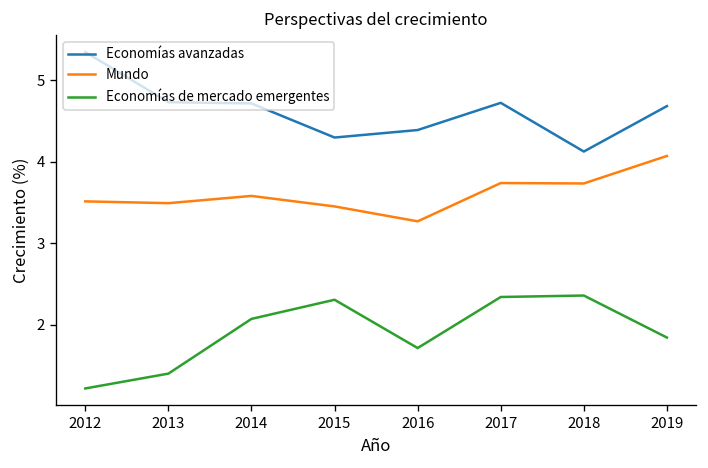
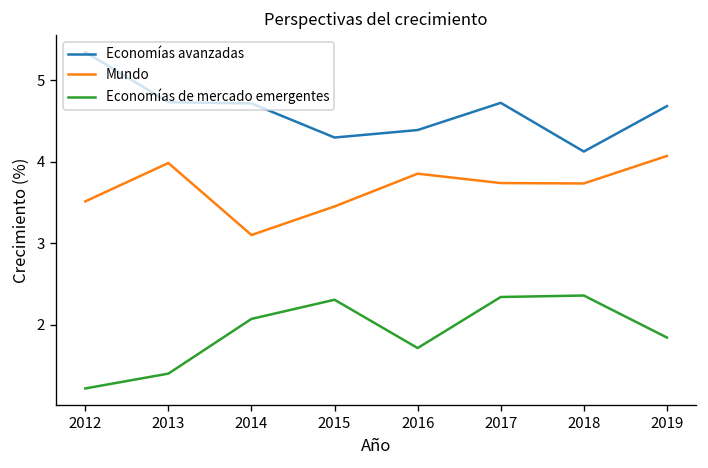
  {
    "Economías avanzadas": {
      "2015": 4.3,
      "2016": 4.4,
      "2017": 4.7,
      "2018": 4.1,
      "2019": 4.7
    },
    "Mundo": {
      "2012": 3.5,
-     "2013": 3.5,
-     "2014": 3.6,
+     "2013": 4.0,
+     "2014": 3.1,
      "2015": 3.5,
-     "2016": 3.3,
+     "2016": 3.9,
      "2017": 3.7,
      "2018": 3.7,
      "2019": 4.1
    },
    "Economías de mercado emergentes": {
      "2012": 1.2,
      "2013": 1.4,
      "2014": 2.1,
      "2015": 2.3,
      "2016": 1.7,
      "2017": 2.3,
      "2018": 2.4,
      "2019": 1.8
    }
  }
